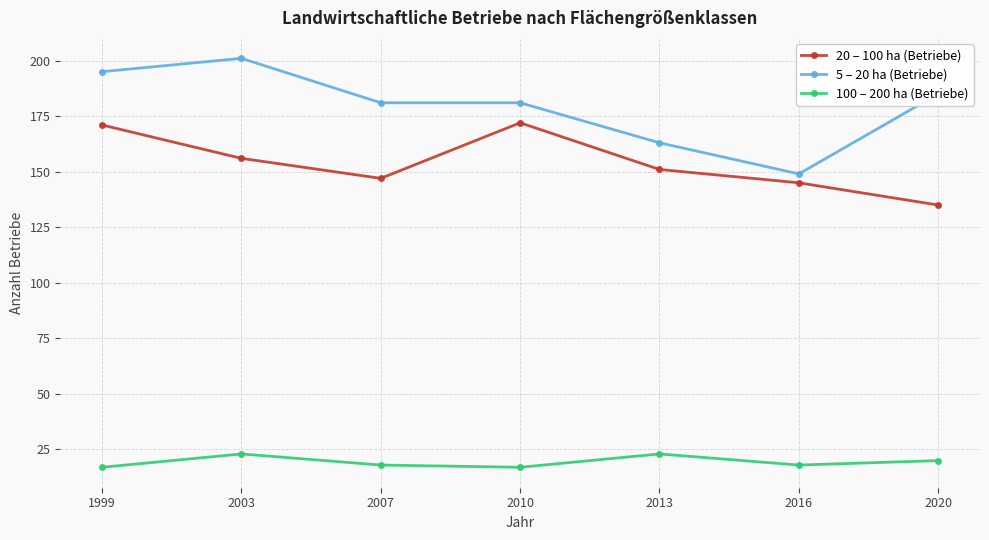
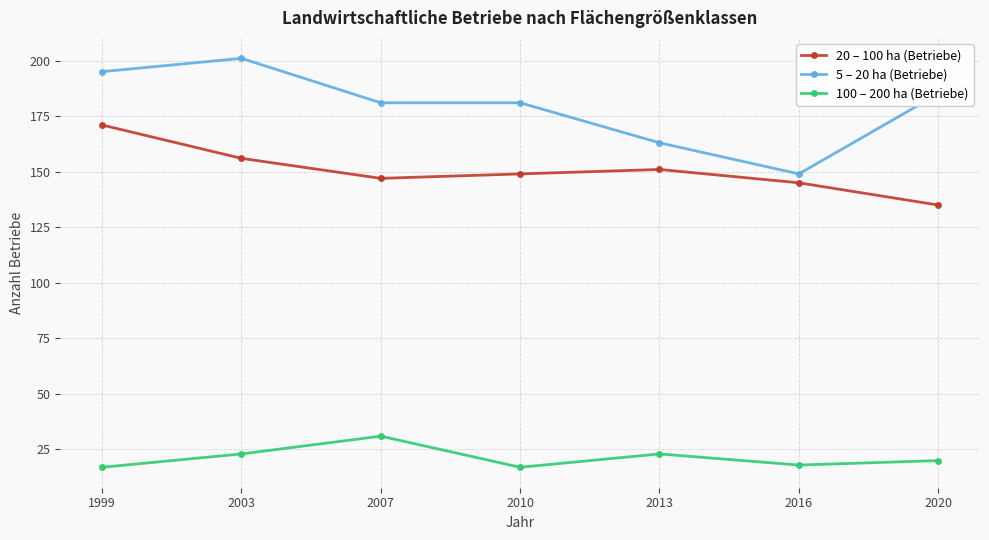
  {
    "20 – 100 ha (Betriebe)": {
      "1999": 171,
      "2003": 156,
      "2007": 147,
-     "2010": 172,
+     "2010": 149,
      "2013": 151,
      "2016": 145,
      "2020": 135
    },
    "5 – 20 ha (Betriebe)": {
      "1999": 195,
      "2003": 201,
      "2007": 181,
      "2010": 181,
      "2013": 163,
      "2016": 149
    },
    "100 – 200 ha (Betriebe)": {
      "1999": 17,
      "2003": 23,
-     "2007": 18,
+     "2007": 31,
      "2010": 17,
      "2013": 23,
      "2016": 18,
      "2020": 20
    }
  }
